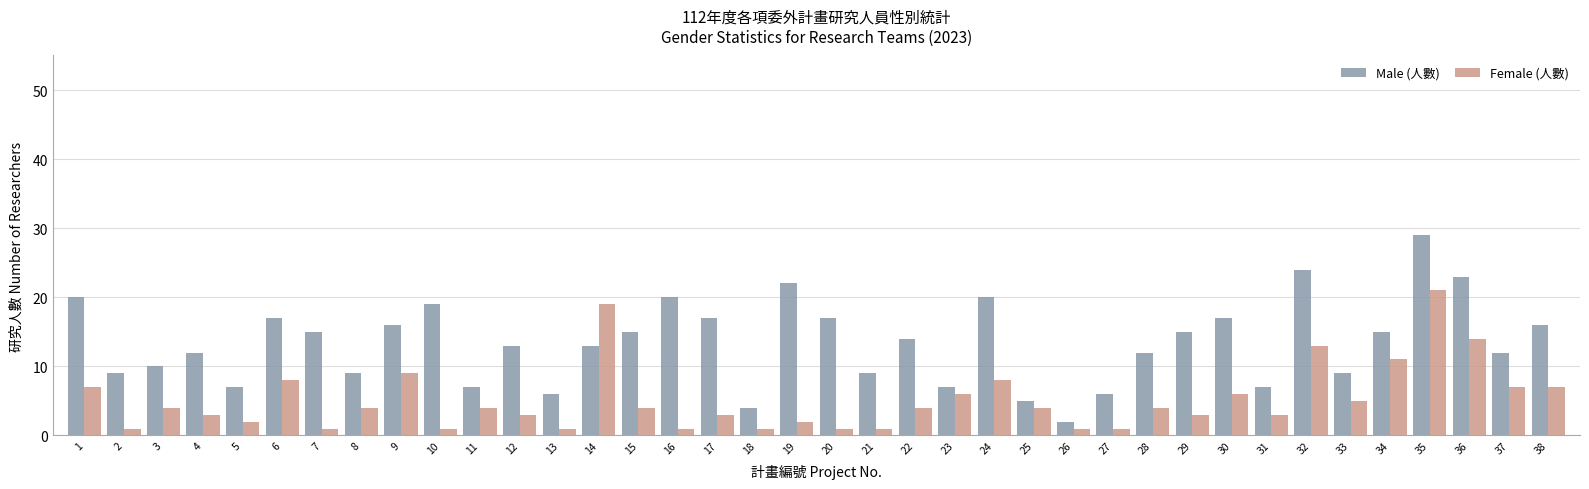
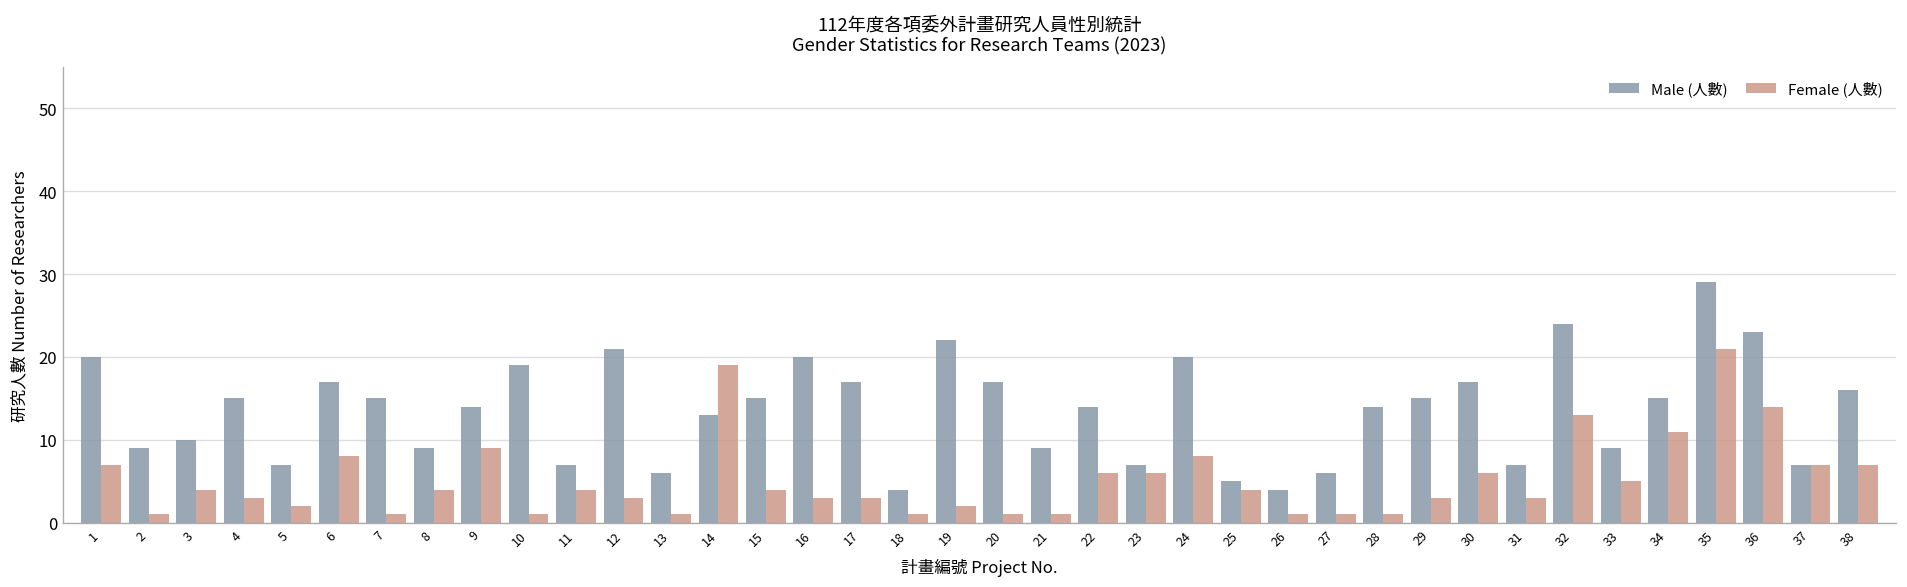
  {
    "Male (人數)": {
      "1": 20,
      "2": 9,
      "3": 10,
-     "4": 12,
+     "4": 15,
      "5": 7,
      "6": 17,
      "7": 15,
      "8": 9,
-     "9": 16,
+     "9": 14,
      "10": 19,
      "11": 7,
-     "12": 13,
+     "12": 21,
      "13": 6,
      "14": 13,
      "15": 15,
      "16": 20,
      "17": 17,
      "18": 4,
      "19": 22,
      "20": 17,
      "21": 9,
      "22": 14,
      "23": 7,
      "24": 20,
      "25": 5,
-     "26": 2,
+     "26": 4,
      "27": 6,
-     "28": 12,
+     "28": 14,
      "29": 15,
      "30": 17,
      "31": 7,
      "32": 24,
      "33": 9,
      "34": 15,
      "35": 29,
      "36": 23,
-     "37": 12,
+     "37": 7,
      "38": 16
    },
    "Female (人數)": {
      "1": 7,
      "2": 1,
      "3": 4,
      "4": 3,
      "5": 2,
      "6": 8,
      "7": 1,
      "8": 4,
      "9": 9,
      "10": 1,
      "11": 4,
      "12": 3,
      "13": 1,
      "14": 19,
      "15": 4,
-     "16": 1,
+     "16": 3,
      "17": 3,
      "18": 1,
      "19": 2,
      "20": 1,
      "21": 1,
-     "22": 4,
+     "22": 6,
      "23": 6,
      "24": 8,
      "25": 4,
      "26": 1,
      "27": 1,
-     "28": 4,
+     "28": 1,
      "29": 3,
      "30": 6,
      "31": 3,
      "32": 13,
      "33": 5,
      "34": 11,
      "35": 21,
      "36": 14,
      "37": 7,
      "38": 7
    }
  }
